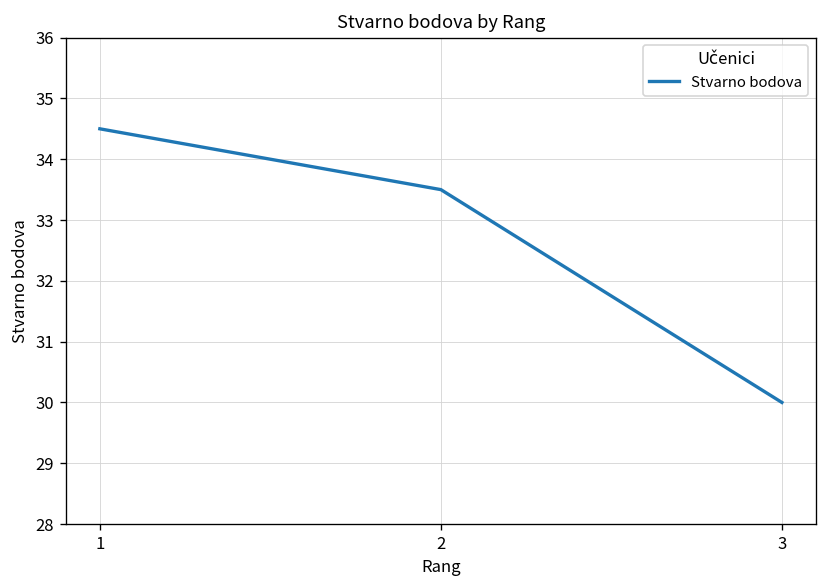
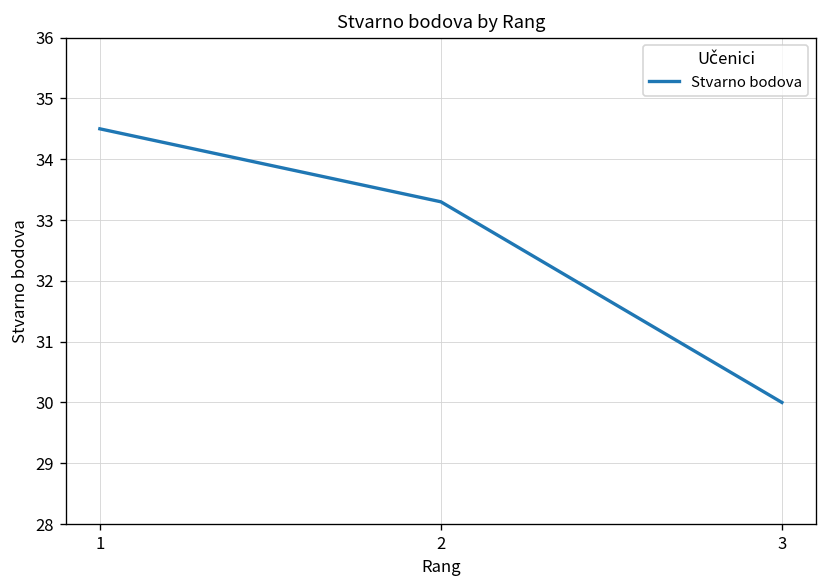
  {
    "1": 34.5,
-   "2": 33.5,
+   "2": 33.3,
    "3": 30.0
  }
